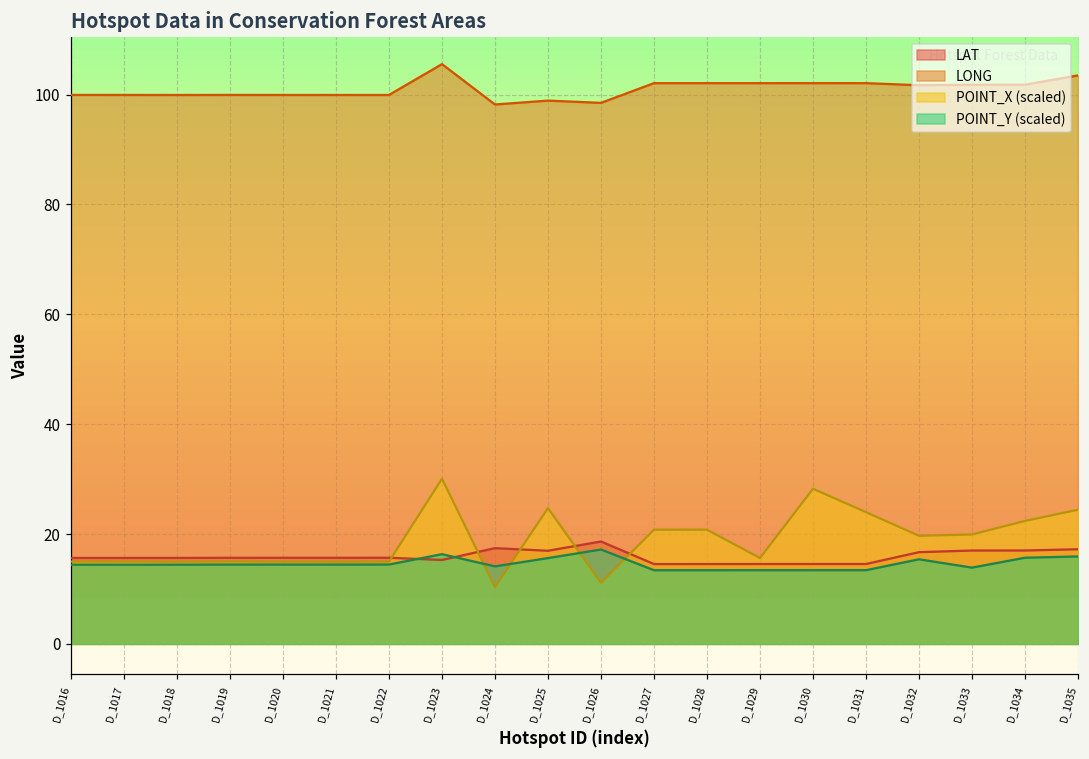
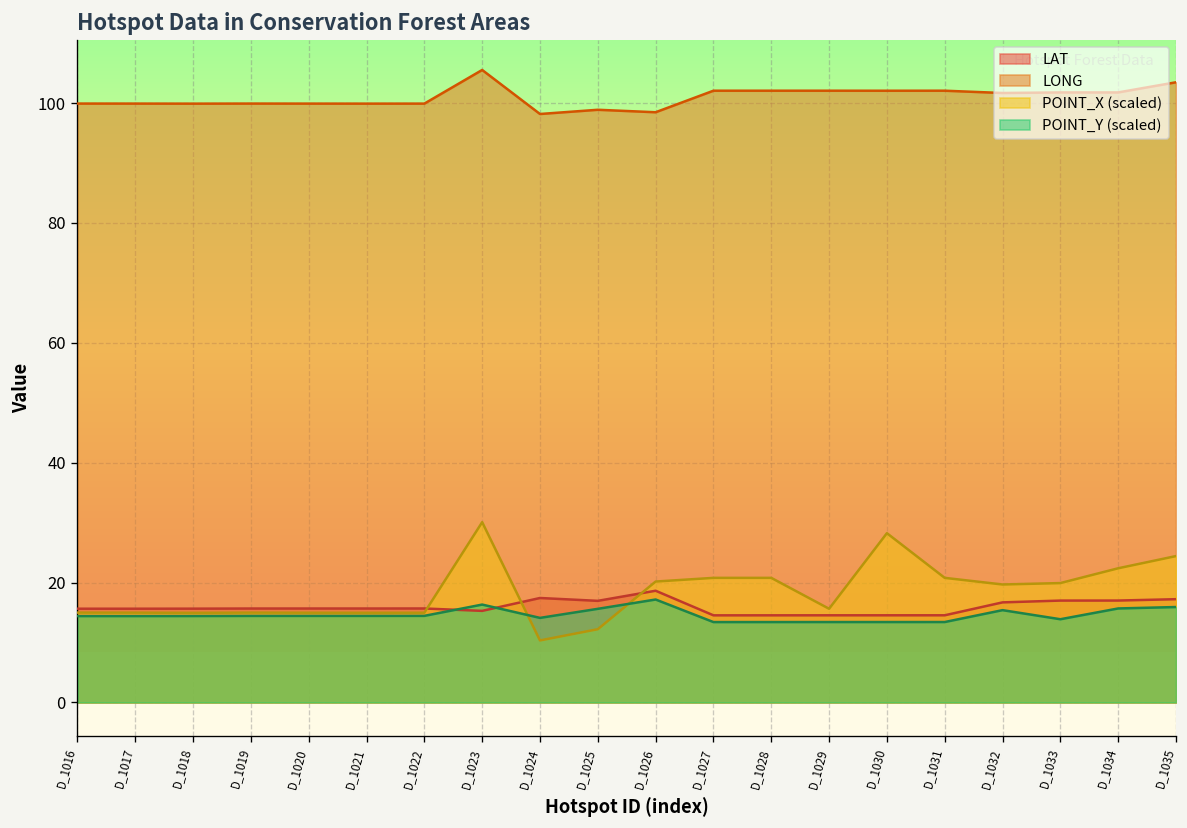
  {
    "POINT_X (scaled)": {
      "D_1016": 15,
      "D_1017": 15,
      "D_1018": 15,
      "D_1019": 15,
      "D_1020": 15,
      "D_1021": 15,
      "D_1022": 15,
      "D_1023": 30,
      "D_1024": 10,
-     "D_1025": 25,
-     "D_1026": 11,
+     "D_1025": 12,
+     "D_1026": 20,
      "D_1027": 21,
      "D_1028": 21,
      "D_1029": 16,
      "D_1030": 28,
-     "D_1031": 24,
+     "D_1031": 21,
      "D_1032": 20,
      "D_1033": 20,
      "D_1034": 22,
      "D_1035": 24
    },
    "POINT_Y (scaled)": {
      "D_1016": 14,
      "D_1017": 14,
      "D_1018": 14,
      "D_1019": 14,
      "D_1020": 14,
      "D_1021": 14,
      "D_1022": 14,
      "D_1023": 16,
      "D_1024": 14,
      "D_1025": 16,
      "D_1026": 17,
      "D_1027": 13,
      "D_1028": 13,
      "D_1029": 13,
      "D_1030": 13,
      "D_1031": 13,
      "D_1032": 15,
      "D_1033": 14,
      "D_1034": 16,
      "D_1035": 16
    }
  }
